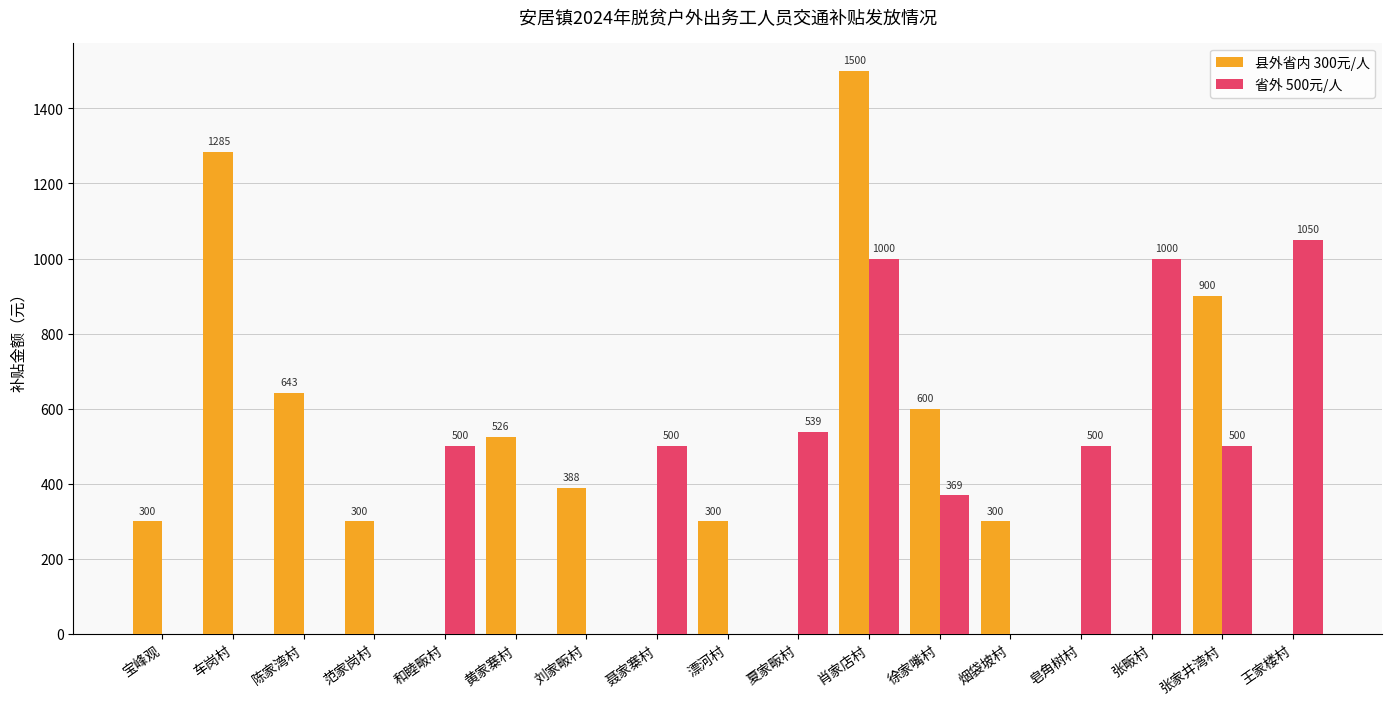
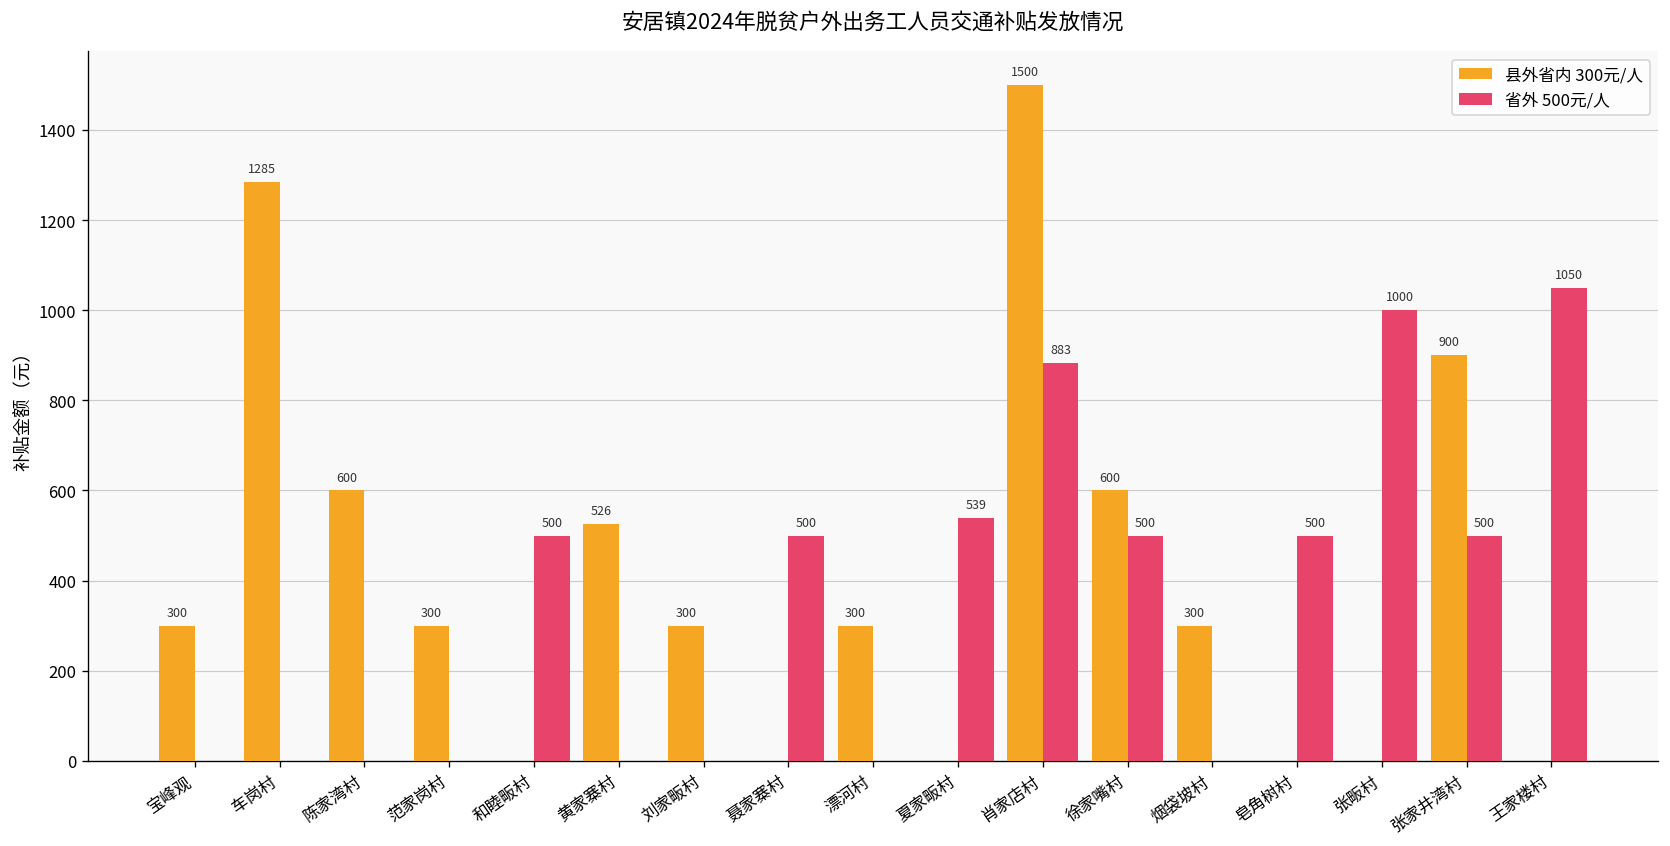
  {
    "县外省内 300元/人": {
      "宝峰观": 300,
      "车岗村": 1285,
-     "陈家湾村": 643,
+     "陈家湾村": 600,
      "范家岗村": 300,
      "黄家寨村": 526,
-     "刘家畈村": 388,
+     "刘家畈村": 300,
      "漂河村": 300,
      "肖家店村": 1500,
      "徐家嘴村": 600,
      "烟袋坡村": 300,
      "张家井湾村": 900
    },
    "省外 500元/人": {
      "和睦畈村": 500,
      "聂家寨村": 500,
      "夏家畈村": 539,
-     "肖家店村": 1000,
-     "徐家嘴村": 369,
+     "肖家店村": 883,
+     "徐家嘴村": 500,
      "皂角树村": 500,
      "张畈村": 1000,
      "张家井湾村": 500,
      "王家楼村": 1050
    }
  }
